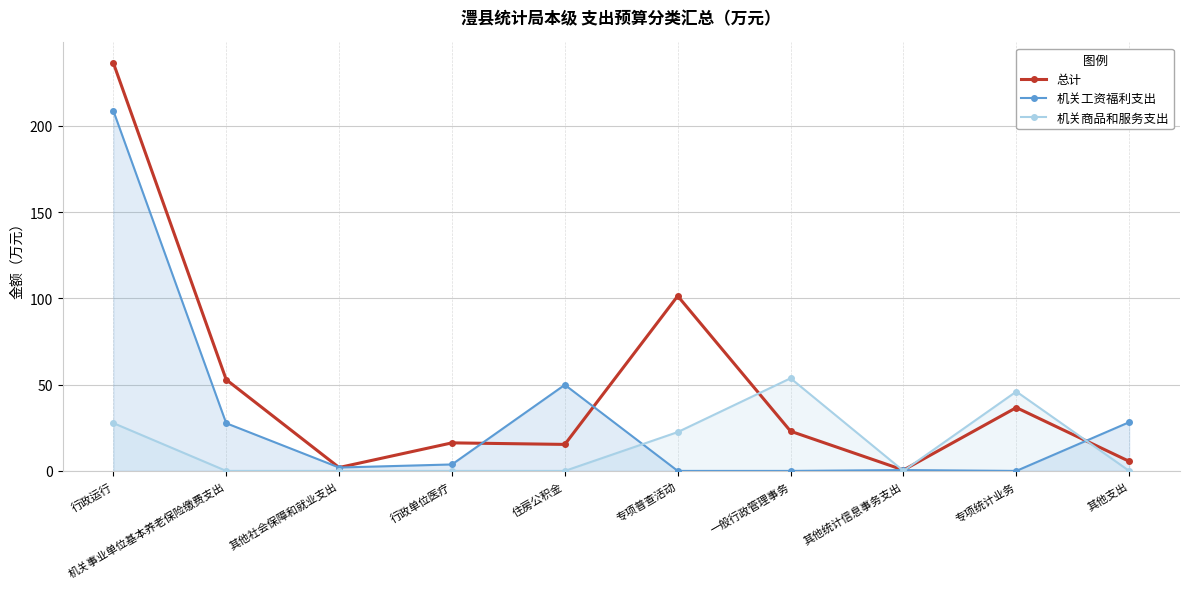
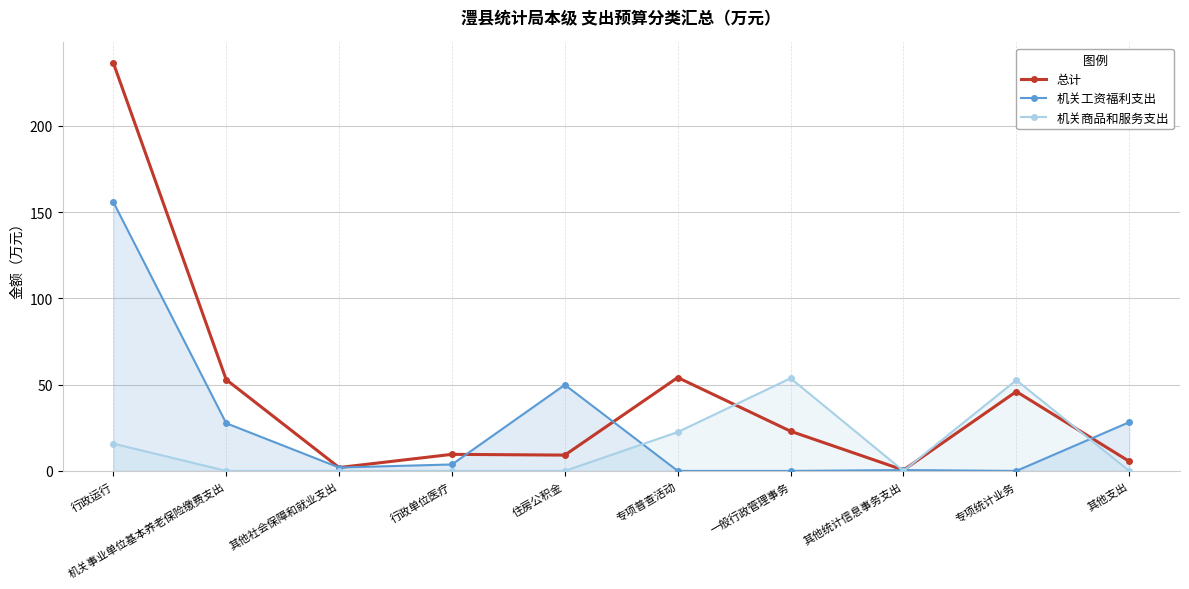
  {
    "总计": {
      "行政运行": 236,
      "机关事业单位基本养老保险缴费支出": 53,
-     "行政单位医疗": 16,
-     "住房公积金": 15,
-     "专项普查活动": 101,
+     "行政单位医疗": 10,
+     "住房公积金": 9,
+     "专项普查活动": 54,
      "一般行政管理事务": 23,
-     "专项统计业务": 37,
+     "专项统计业务": 46,
      "其他支出": 6
    },
    "机关工资福利支出": {
-     "行政运行": 209,
+     "行政运行": 156,
      "机关事业单位基本养老保险缴费支出": 28,
      "行政单位医疗": 4,
      "住房公积金": 50,
      "专项普查活动": 0,
      "一般行政管理事务": 0,
      "专项统计业务": 0,
      "其他支出": 28
    },
    "机关商品和服务支出": {
-     "行政运行": 28,
+     "行政运行": 16,
      "机关事业单位基本养老保险缴费支出": 0,
      "其他社会保障和就业支出": 0,
      "行政单位医疗": 0,
      "住房公积金": 0,
      "专项普查活动": 23,
      "一般行政管理事务": 54,
-     "专项统计业务": 46,
+     "专项统计业务": 53,
      "其他支出": 0
    }
  }
